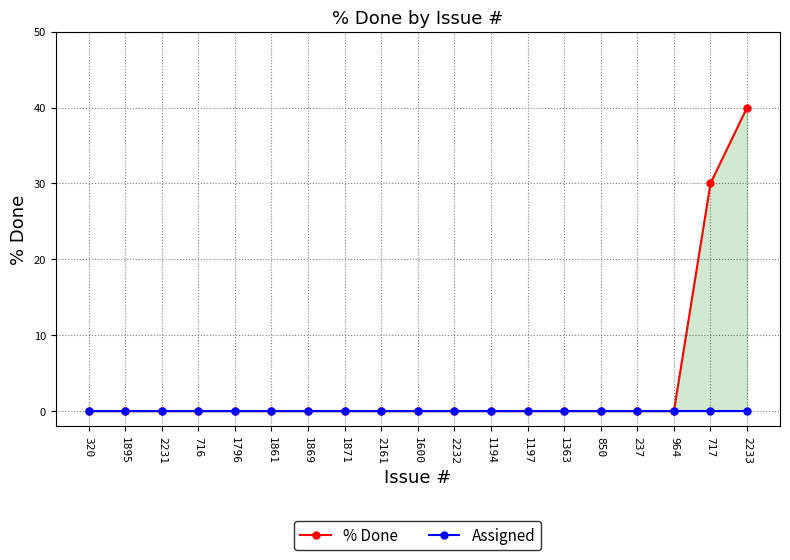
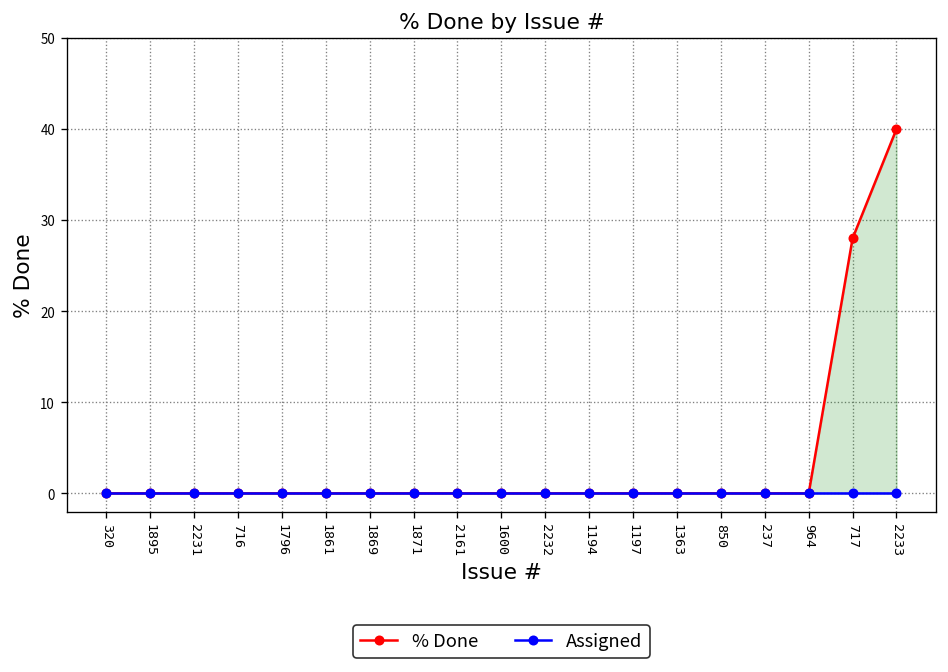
  {
    "% Done": {
-     "717": 30,
+     "717": 28,
      "2233": 40
    },
    "Assigned": {
      "717": 0,
      "2233": 0
    }
  }
